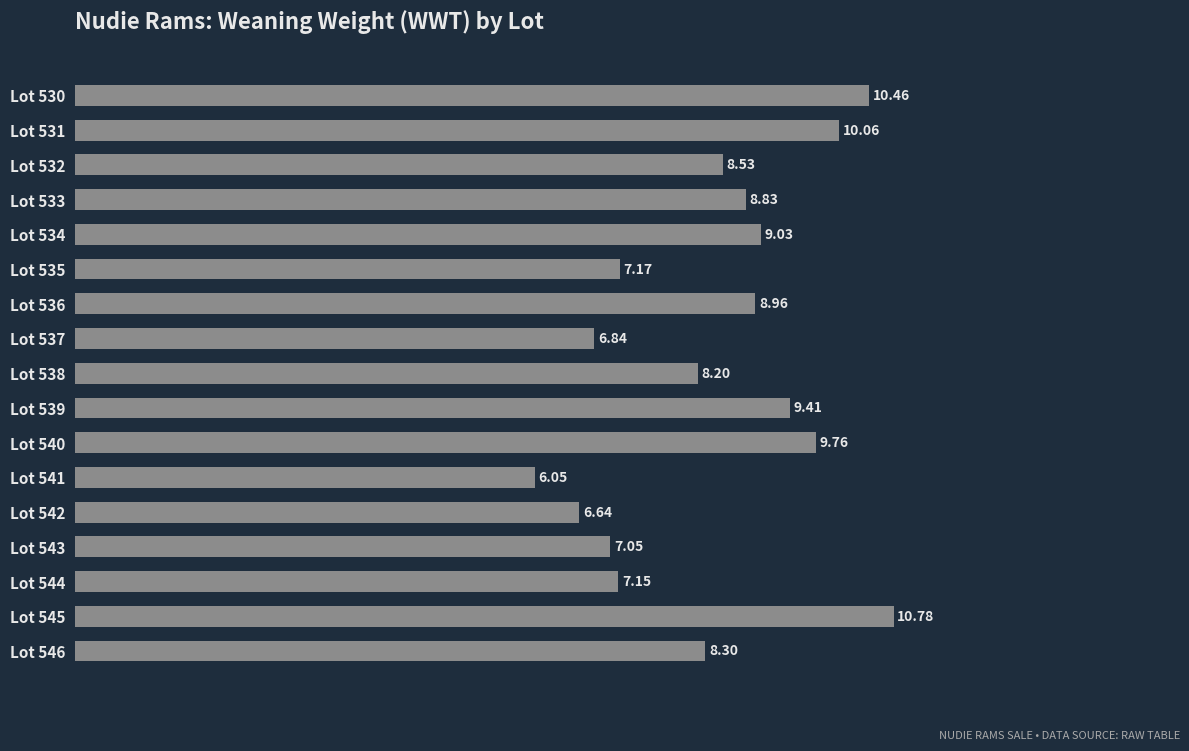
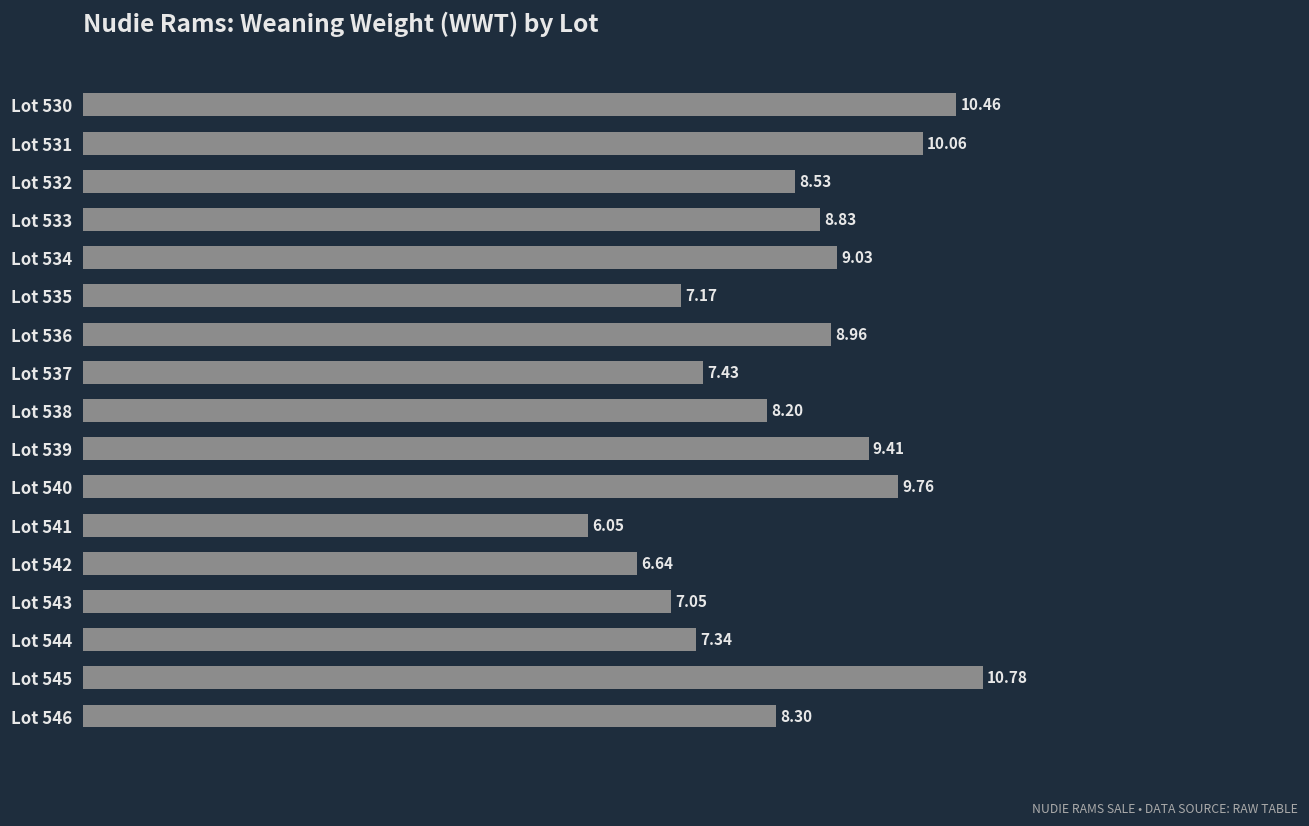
  {
    "Lot 530": 10.46,
    "Lot 531": 10.06,
    "Lot 532": 8.53,
    "Lot 533": 8.83,
    "Lot 534": 9.03,
    "Lot 535": 7.17,
    "Lot 536": 8.96,
-   "Lot 537": 6.84,
+   "Lot 537": 7.43,
    "Lot 538": 8.20,
    "Lot 539": 9.41,
    "Lot 540": 9.76,
    "Lot 541": 6.05,
    "Lot 542": 6.64,
    "Lot 543": 7.05,
-   "Lot 544": 7.15,
+   "Lot 544": 7.34,
    "Lot 545": 10.78,
    "Lot 546": 8.30
  }
